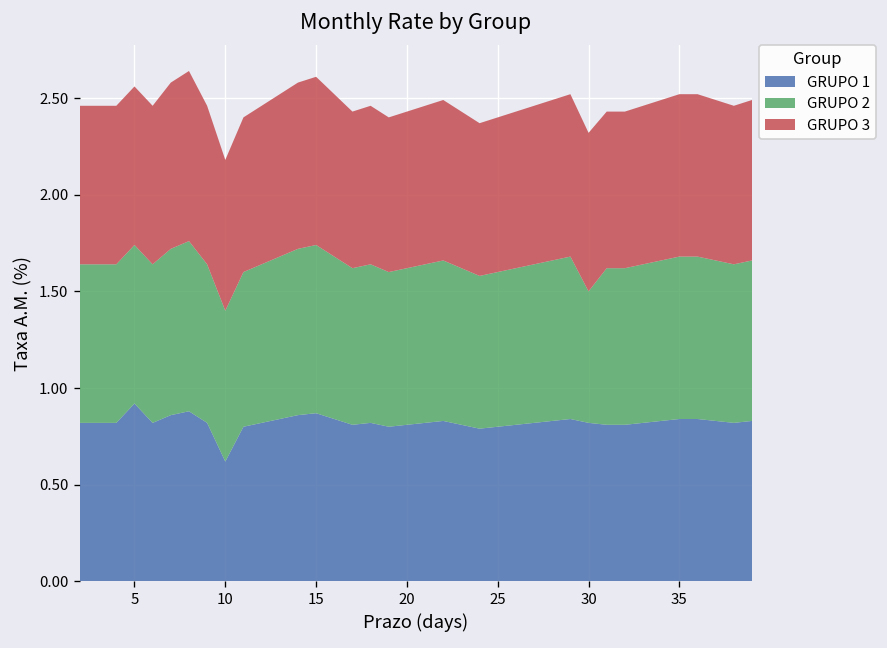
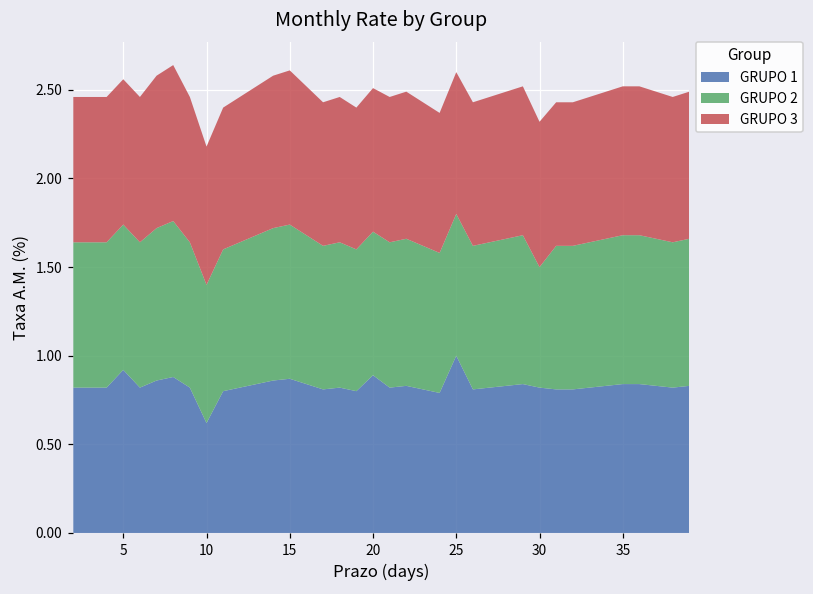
  {
    "GRUPO 1": {
      "5": 0.92,
      "10": 0.62,
      "15": 0.87,
-     "20": 0.81,
-     "25": 0.8,
+     "20": 0.89,
+     "25": 1.0,
      "30": 0.82,
      "35": 0.84
    },
    "GRUPO 2": {
      "5": 0.82,
      "10": 0.78,
      "15": 0.87,
      "20": 0.81,
      "25": 0.80,
      "30": 0.68,
      "35": 0.84
    },
    "GRUPO 3": {
      "5": 0.82,
      "10": 0.78,
      "15": 0.87,
      "20": 0.81,
      "25": 0.80,
      "30": 0.82,
      "35": 0.84
    }
  }
